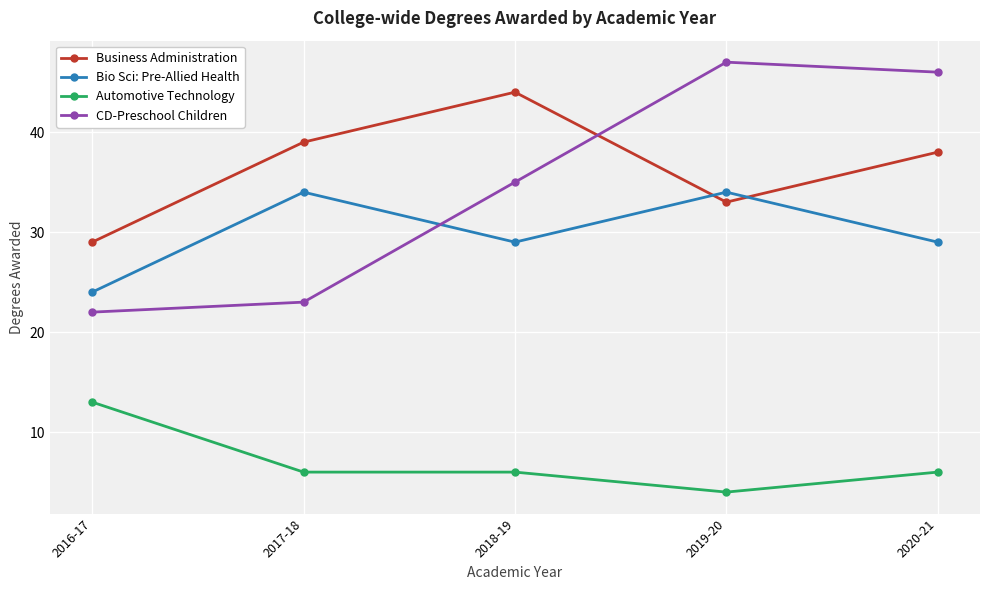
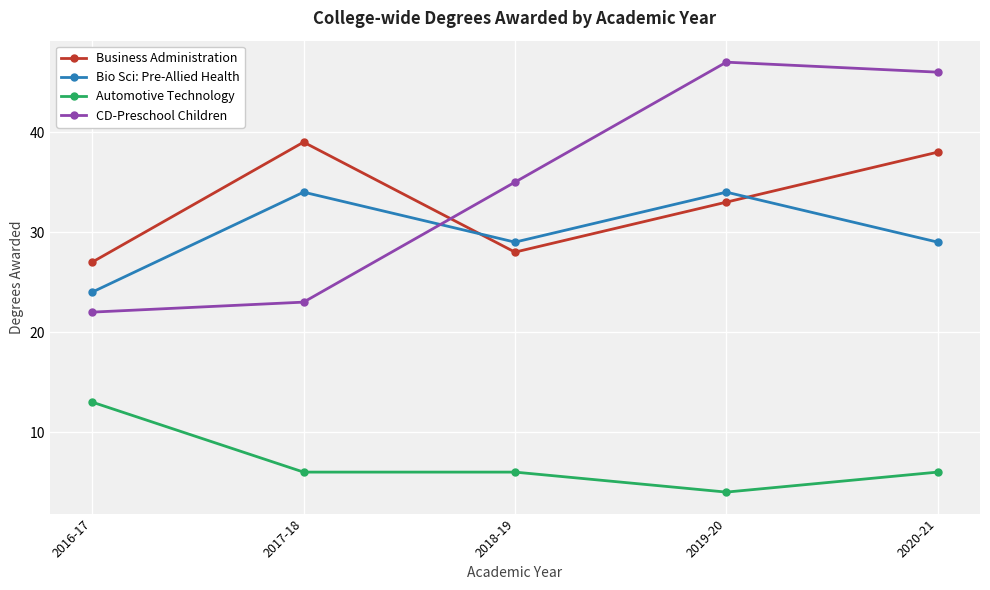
  {
    "Business Administration": {
-     "2016-17": 29,
+     "2016-17": 27,
      "2017-18": 39,
-     "2018-19": 44,
+     "2018-19": 28,
      "2019-20": 33,
      "2020-21": 38
    },
    "Bio Sci: Pre-Allied Health": {
      "2016-17": 24,
      "2017-18": 34,
      "2018-19": 29,
      "2019-20": 34,
      "2020-21": 29
    },
    "Automotive Technology": {
      "2016-17": 13,
      "2017-18": 6,
      "2018-19": 6,
      "2019-20": 4,
      "2020-21": 6
    },
    "CD-Preschool Children": {
      "2016-17": 22,
      "2017-18": 23,
      "2018-19": 35,
      "2019-20": 47,
      "2020-21": 46
    }
  }
